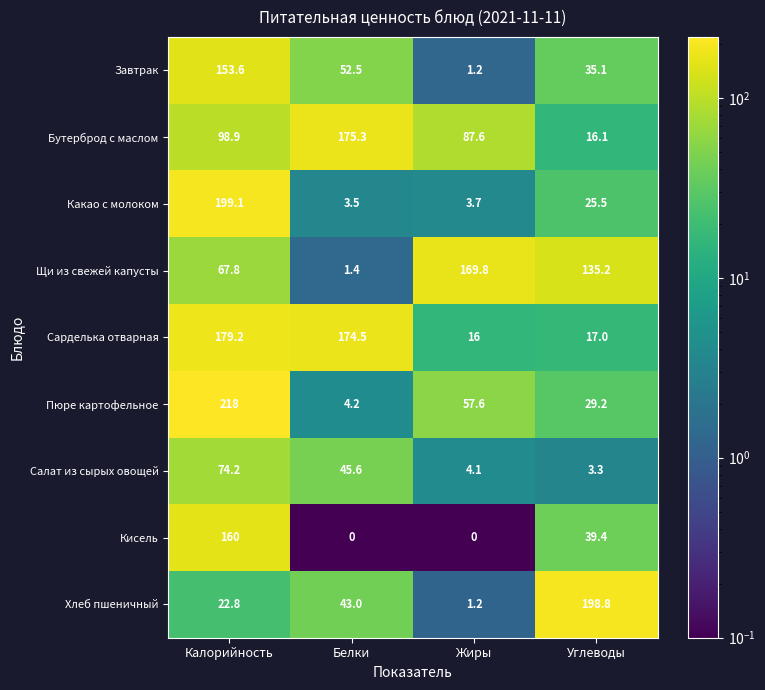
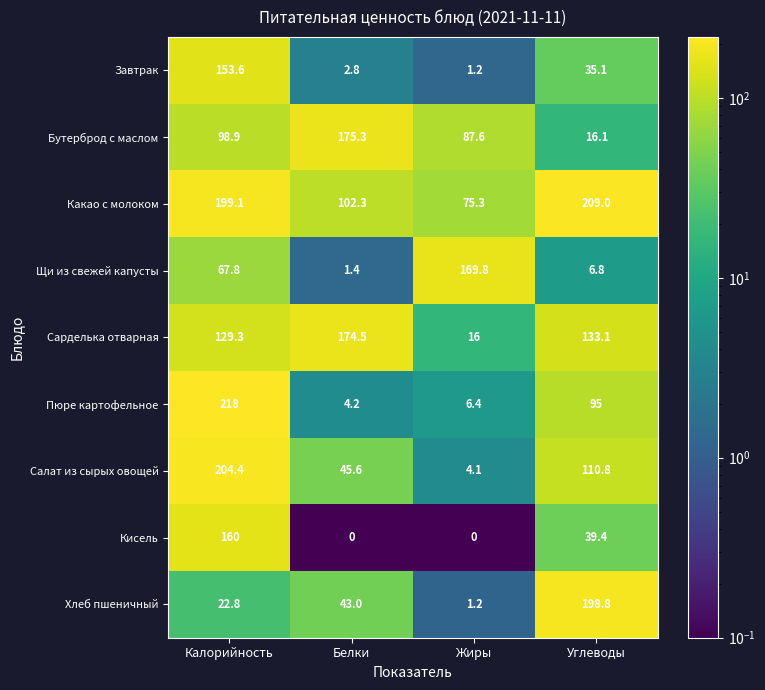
  {
    "Завтрак": {
      "Калорийность": 153.6,
-     "Белки": 52.5,
+     "Белки": 2.8,
      "Жиры": 1.2,
      "Углеводы": 35.1
    },
    "Бутерброд с маслом": {
      "Калорийность": 98.9,
      "Белки": 175.3,
      "Жиры": 87.6,
      "Углеводы": 16.1
    },
    "Какао с молоком": {
      "Калорийность": 199.1,
-     "Белки": 3.5,
-     "Жиры": 3.7,
-     "Углеводы": 25.5
+     "Белки": 102.3,
+     "Жиры": 75.3,
+     "Углеводы": 209.0
    },
    "Щи из свежей капусты": {
      "Калорийность": 67.8,
      "Белки": 1.4,
      "Жиры": 169.8,
-     "Углеводы": 135.2
+     "Углеводы": 6.8
    },
    "Сарделька отварная": {
-     "Калорийность": 179.2,
+     "Калорийность": 129.3,
      "Белки": 174.5,
      "Жиры": 16,
-     "Углеводы": 17.0
+     "Углеводы": 133.1
    },
    "Пюре картофельное": {
      "Калорийность": 218,
      "Белки": 4.2,
-     "Жиры": 57.6,
-     "Углеводы": 29.2
+     "Жиры": 6.4,
+     "Углеводы": 95
    },
    "Салат из сырых овощей": {
-     "Калорийность": 74.2,
+     "Калорийность": 204.4,
      "Белки": 45.6,
      "Жиры": 4.1,
-     "Углеводы": 3.3
+     "Углеводы": 110.8
    },
    "Кисель": {
      "Калорийность": 160,
      "Белки": 0,
      "Жиры": 0,
      "Углеводы": 39.4
    },
    "Хлеб пшеничный": {
      "Калорийность": 22.8,
      "Белки": 43.0,
      "Жиры": 1.2,
      "Углеводы": 198.8
    }
  }
